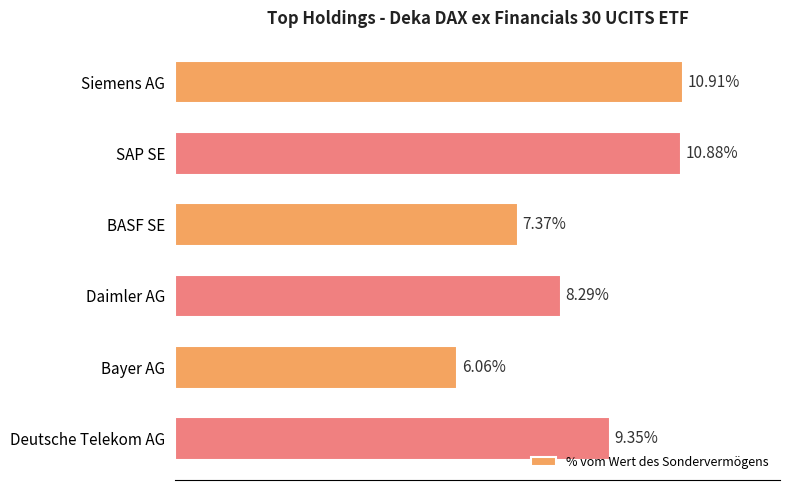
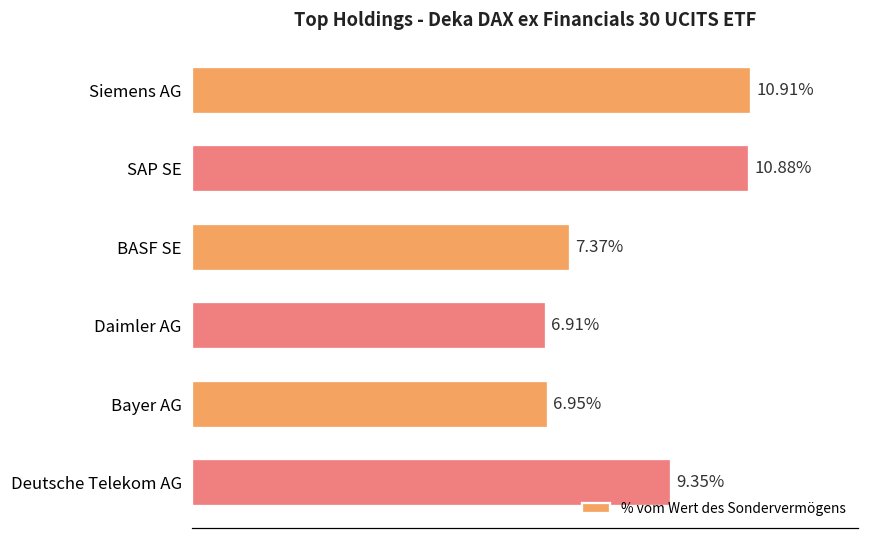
  {
    "Siemens AG": "10.91%",
    "SAP SE": "10.88%",
    "BASF SE": "7.37%",
-   "Daimler AG": "8.29%",
-   "Bayer AG": "6.06%",
+   "Daimler AG": "6.91%",
+   "Bayer AG": "6.95%",
    "Deutsche Telekom AG": "9.35%"
  }
